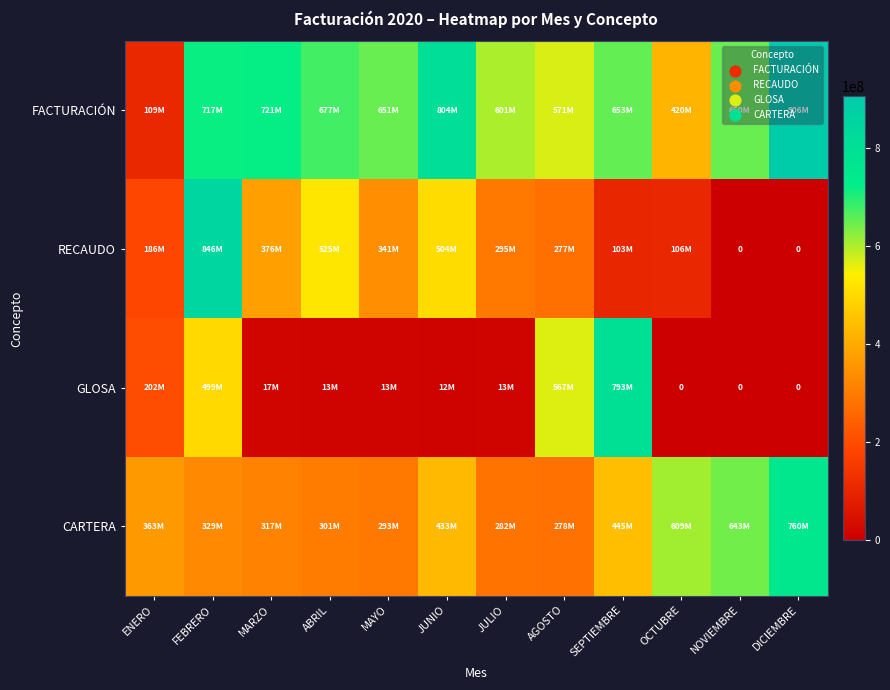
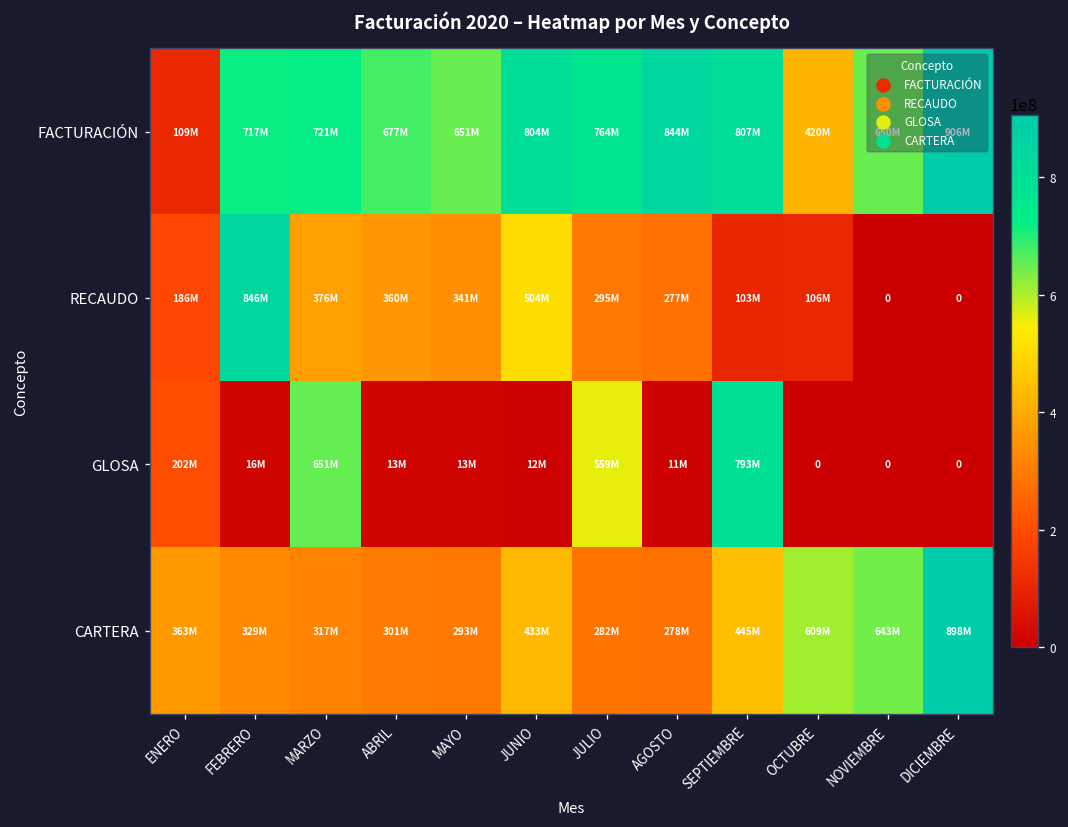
  {
    "FACTURACIÓN": {
      "ENERO": "109M",
      "FEBRERO": "717M",
      "MARZO": "721M",
      "ABRIL": "677M",
      "MAYO": "651M",
      "JUNIO": "804M",
-     "JULIO": "601M",
-     "AGOSTO": "571M",
-     "SEPTIEMBRE": "653M",
+     "JULIO": "764M",
+     "AGOSTO": "844M",
+     "SEPTIEMBRE": "807M",
      "OCTUBRE": "420M"
    },
    "RECAUDO": {
      "ENERO": "186M",
      "FEBRERO": "846M",
      "MARZO": "376M",
-     "ABRIL": "525M",
+     "ABRIL": "360M",
      "MAYO": "341M",
      "JUNIO": "504M",
      "JULIO": "295M",
      "AGOSTO": "277M",
      "SEPTIEMBRE": "103M",
      "OCTUBRE": "106M",
      "NOVIEMBRE": "0",
      "DICIEMBRE": "0"
    },
    "GLOSA": {
      "ENERO": "202M",
-     "FEBRERO": "499M",
-     "MARZO": "17M",
+     "FEBRERO": "16M",
+     "MARZO": "651M",
      "ABRIL": "13M",
      "MAYO": "13M",
      "JUNIO": "12M",
-     "JULIO": "13M",
-     "AGOSTO": "567M",
+     "JULIO": "559M",
+     "AGOSTO": "11M",
      "SEPTIEMBRE": "793M",
      "OCTUBRE": "0",
      "NOVIEMBRE": "0",
      "DICIEMBRE": "0"
    },
    "CARTERA": {
      "ENERO": "363M",
      "FEBRERO": "329M",
      "MARZO": "317M",
      "ABRIL": "301M",
      "MAYO": "293M",
      "JUNIO": "433M",
      "JULIO": "282M",
      "AGOSTO": "278M",
      "SEPTIEMBRE": "445M",
      "OCTUBRE": "609M",
      "NOVIEMBRE": "643M",
-     "DICIEMBRE": "760M"
+     "DICIEMBRE": "898M"
    }
  }
